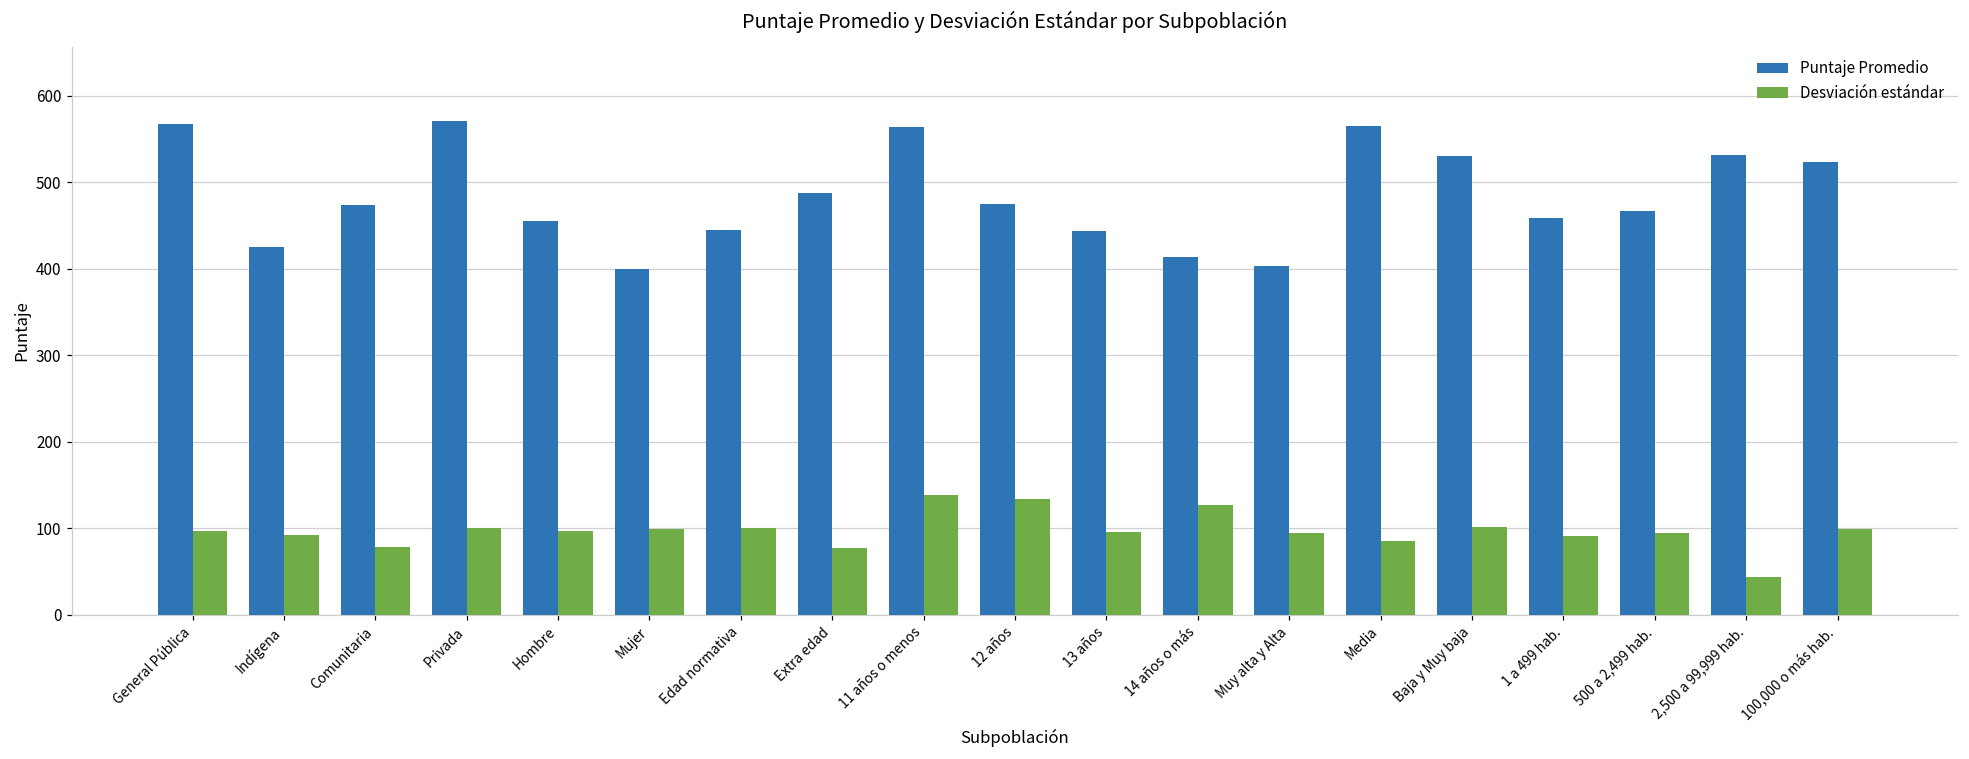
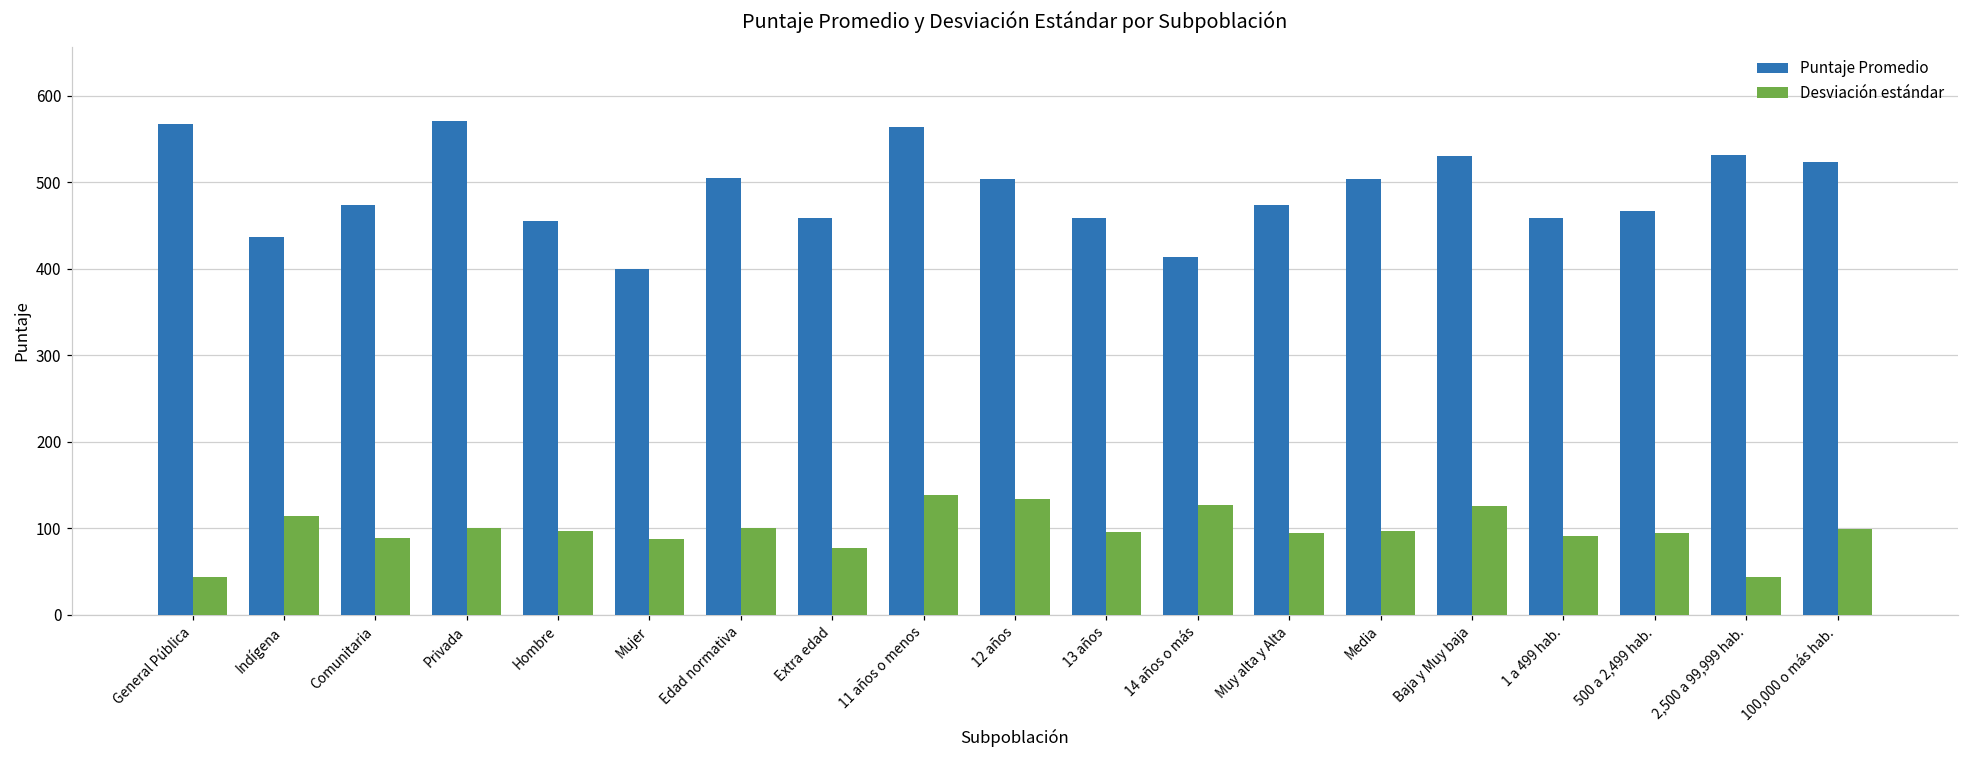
  {
    "Puntaje Promedio": {
      "General Pública": 570,
-     "Indígena": 430,
+     "Indígena": 440,
      "Comunitaria": 470,
      "Privada": 570,
      "Hombre": 460,
      "Mujer": 400,
-     "Edad normativa": 440,
-     "Extra edad": 490,
+     "Edad normativa": 510,
+     "Extra edad": 460,
      "11 años o menos": 560,
-     "12 años": 480,
-     "13 años": 440,
+     "12 años": 500,
+     "13 años": 460,
      "14 años o más": 410,
-     "Muy alta y Alta": 400,
-     "Media": 570,
+     "Muy alta y Alta": 470,
+     "Media": 500,
      "Baja y Muy baja": 530,
      "1 a 499 hab.": 460,
      "500 a 2,499 hab.": 470,
      "2,500 a 99,999 hab.": 530,
      "100,000 o más hab.": 520
    },
    "Desviación estándar": {
-     "General Pública": 100,
-     "Indígena": 90,
-     "Comunitaria": 80,
+     "General Pública": 40,
+     "Indígena": 110,
+     "Comunitaria": 90,
      "Privada": 100,
      "Hombre": 100,
-     "Mujer": 100,
+     "Mujer": 90,
      "Edad normativa": 100,
      "Extra edad": 80,
      "11 años o menos": 140,
      "12 años": 130,
      "13 años": 100,
      "14 años o más": 130,
      "Muy alta y Alta": 90,
-     "Media": 90,
-     "Baja y Muy baja": 100,
+     "Media": 100,
+     "Baja y Muy baja": 130,
      "1 a 499 hab.": 90,
      "500 a 2,499 hab.": 90,
      "2,500 a 99,999 hab.": 40,
      "100,000 o más hab.": 100
    }
  }
